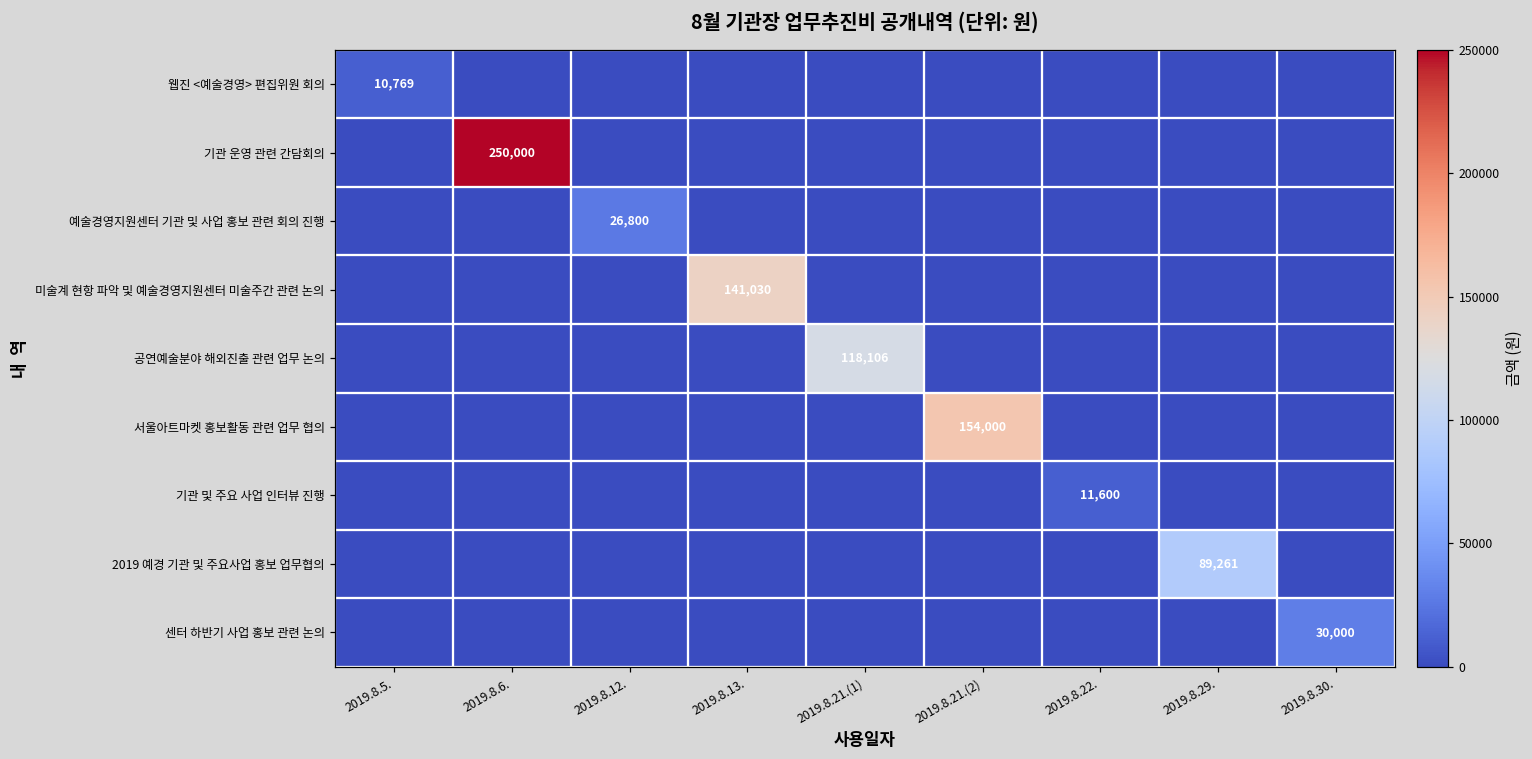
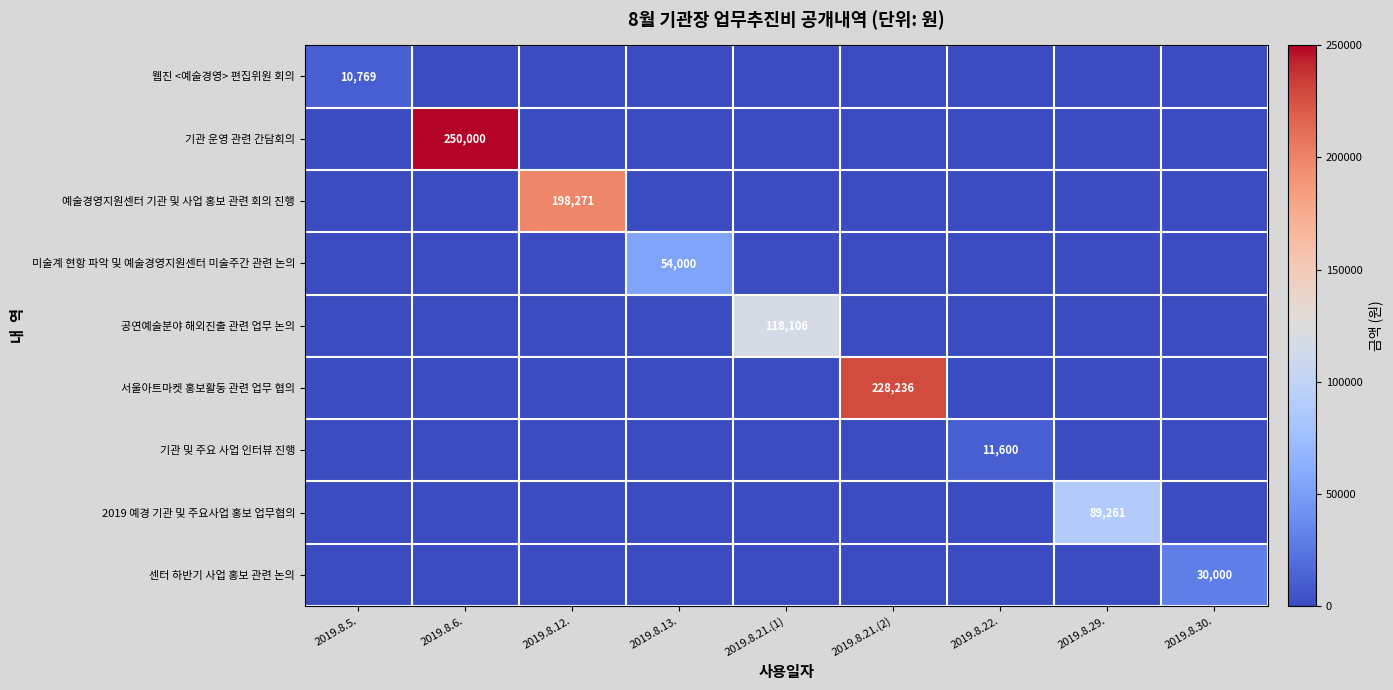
  {
    "웹진 <예술경영> 편집위원 회의": {
      "2019.8.5.": "10,769"
    },
    "기관 운영 관련 간담회의": {
      "2019.8.6.": "250,000"
    },
    "예술경영지원센터 기관 및 사업 홍보 관련 회의 진행": {
-     "2019.8.12.": "26,800"
+     "2019.8.12.": "198,271"
    },
    "미술계 현항 파악 및 예술경영지원센터 미술주간 관련 논의": {
-     "2019.8.13.": "141,030"
+     "2019.8.13.": "54,000"
    },
    "서울아트마켓 홍보활동 관련 업무 협의": {
-     "2019.8.21.(2)": "154,000"
+     "2019.8.21.(2)": "228,236"
    },
    "기관 및 주요 사업 인터뷰 진행": {
      "2019.8.22.": "11,600"
    },
    "2019 예경 기관 및 주요사업 홍보 업무협의": {
      "2019.8.29.": "89,261"
    },
    "센터 하반기 사업 홍보 관련 논의": {
      "2019.8.30.": "30,000"
    }
  }
